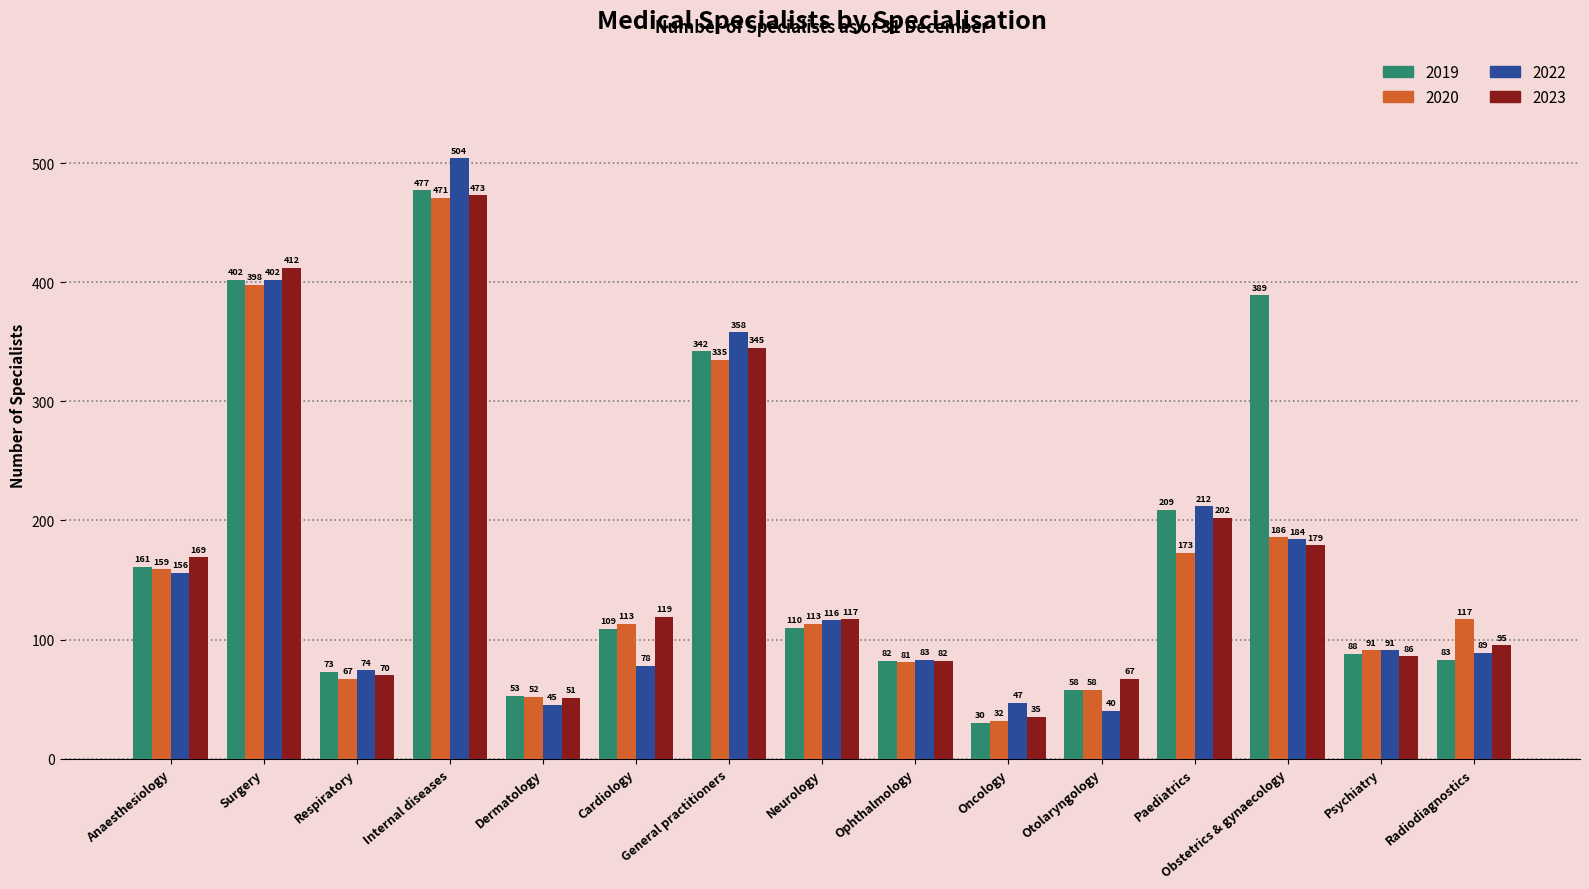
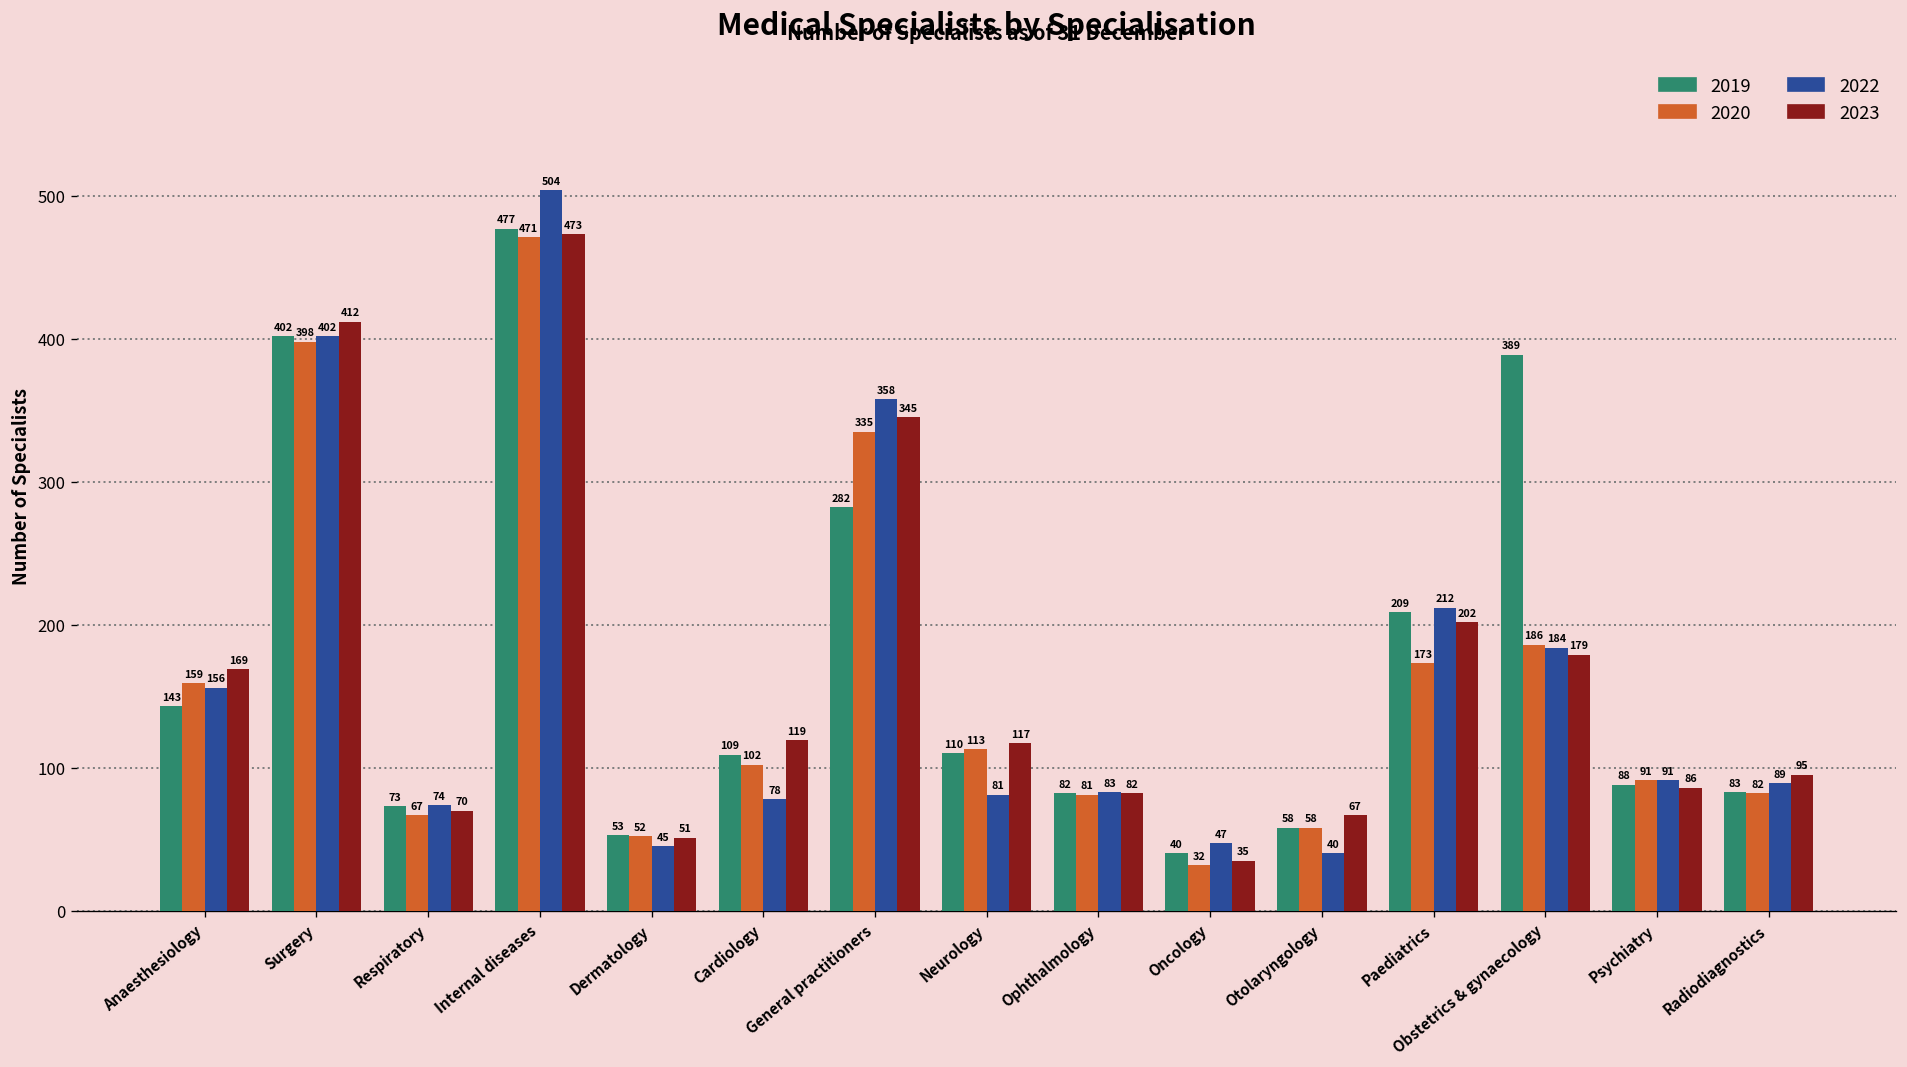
  {
    "2019": {
-     "Anaesthesiology": 161,
+     "Anaesthesiology": 143,
      "Surgery": 402,
      "Respiratory": 73,
      "Internal diseases": 477,
      "Dermatology": 53,
      "Cardiology": 109,
-     "General practitioners": 342,
+     "General practitioners": 282,
      "Neurology": 110,
      "Ophthalmology": 82,
-     "Oncology": 30,
+     "Oncology": 40,
      "Otolaryngology": 58,
      "Paediatrics": 209,
      "Obstetrics & gynaecology": 389,
      "Psychiatry": 88,
      "Radiodiagnostics": 83
    },
    "2020": {
      "Anaesthesiology": 159,
      "Surgery": 398,
      "Respiratory": 67,
      "Internal diseases": 471,
      "Dermatology": 52,
-     "Cardiology": 113,
+     "Cardiology": 102,
      "General practitioners": 335,
      "Neurology": 113,
      "Ophthalmology": 81,
      "Oncology": 32,
      "Otolaryngology": 58,
      "Paediatrics": 173,
      "Obstetrics & gynaecology": 186,
      "Psychiatry": 91,
-     "Radiodiagnostics": 117
+     "Radiodiagnostics": 82
    },
    "2022": {
      "Anaesthesiology": 156,
      "Surgery": 402,
      "Respiratory": 74,
      "Internal diseases": 504,
      "Dermatology": 45,
      "Cardiology": 78,
      "General practitioners": 358,
-     "Neurology": 116,
+     "Neurology": 81,
      "Ophthalmology": 83,
      "Oncology": 47,
      "Otolaryngology": 40,
      "Paediatrics": 212,
      "Obstetrics & gynaecology": 184,
      "Psychiatry": 91,
      "Radiodiagnostics": 89
    },
    "2023": {
      "Anaesthesiology": 169,
      "Surgery": 412,
      "Respiratory": 70,
      "Internal diseases": 473,
      "Dermatology": 51,
      "Cardiology": 119,
      "General practitioners": 345,
      "Neurology": 117,
      "Ophthalmology": 82,
      "Oncology": 35,
      "Otolaryngology": 67,
      "Paediatrics": 202,
      "Obstetrics & gynaecology": 179,
      "Psychiatry": 86,
      "Radiodiagnostics": 95
    }
  }
